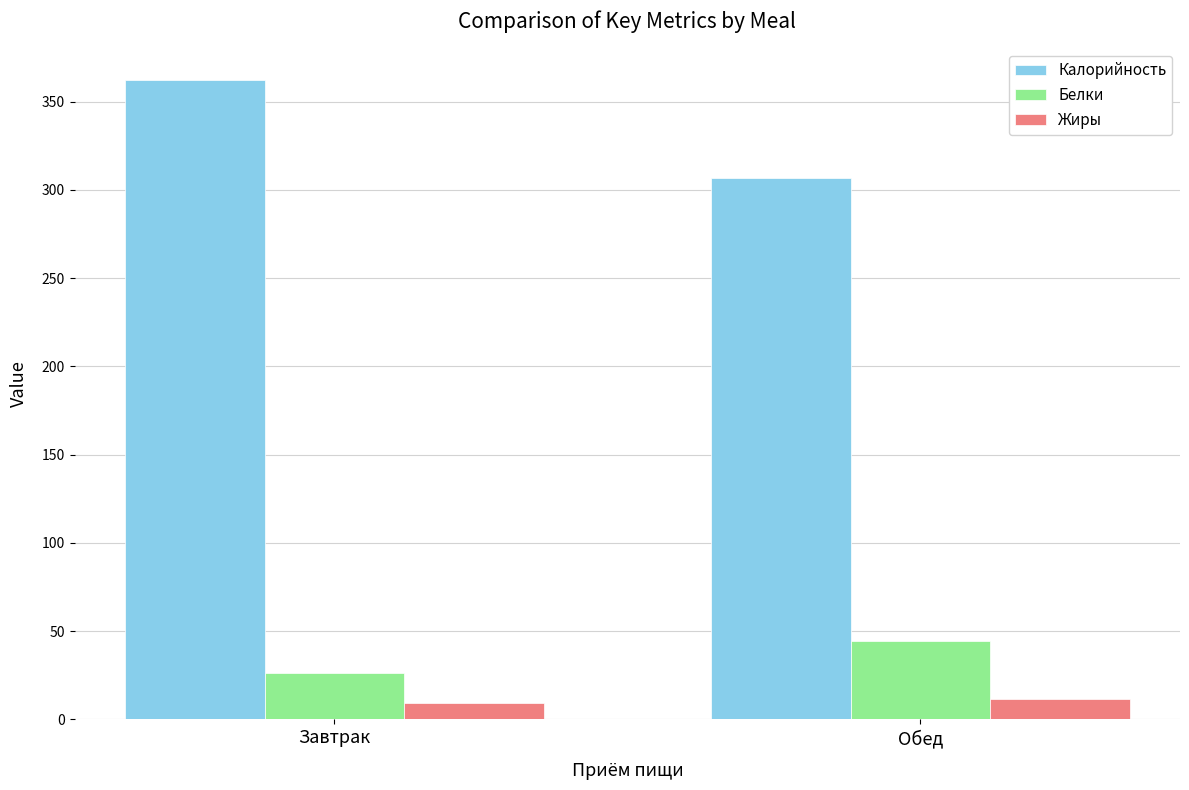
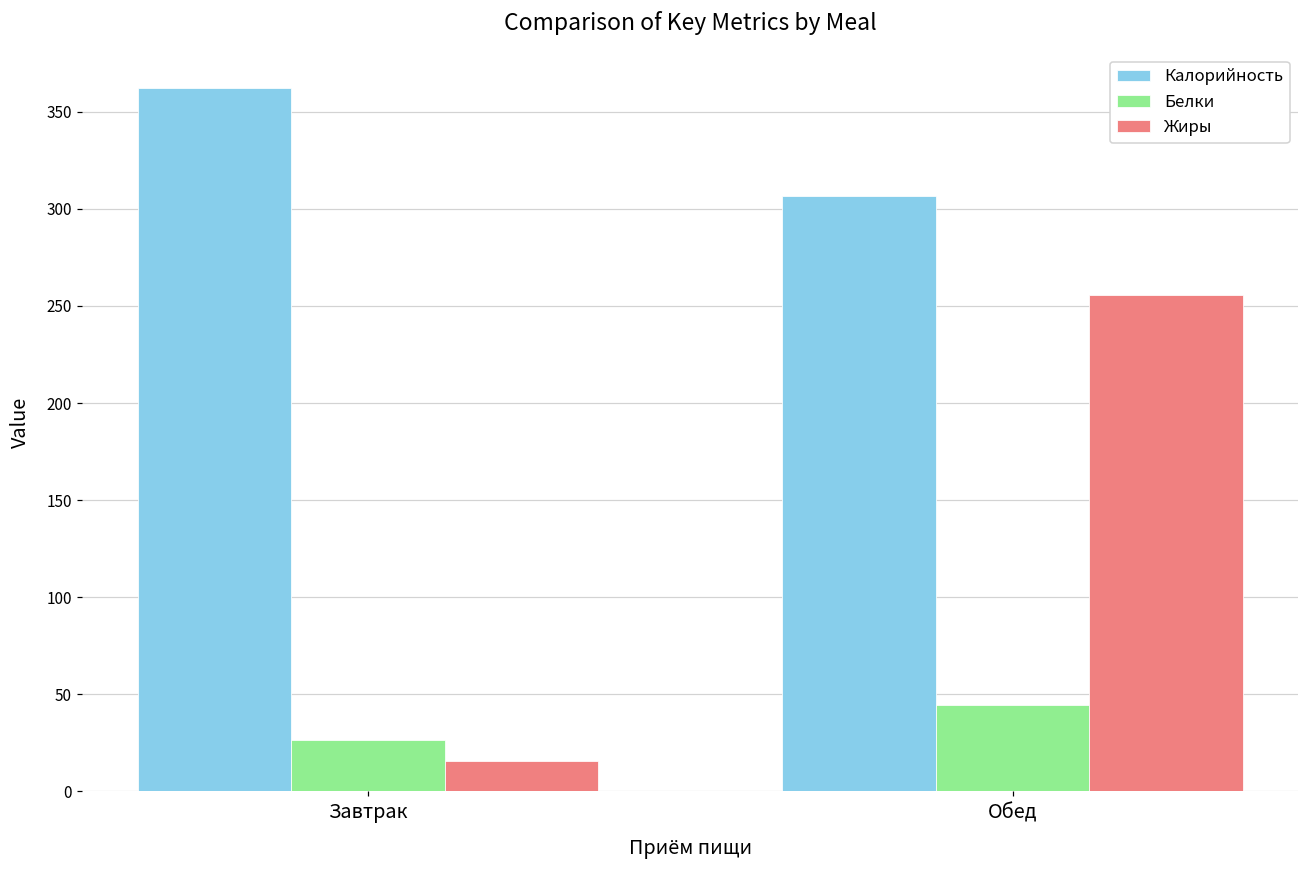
  {
    "Калорийность": {
      "Завтрак": 362,
      "Обед": 307
    },
    "Белки": {
      "Завтрак": 26,
      "Обед": 44
    },
    "Жиры": {
-     "Завтрак": 10,
-     "Обед": 11
+     "Завтрак": 16,
+     "Обед": 256
    }
  }
